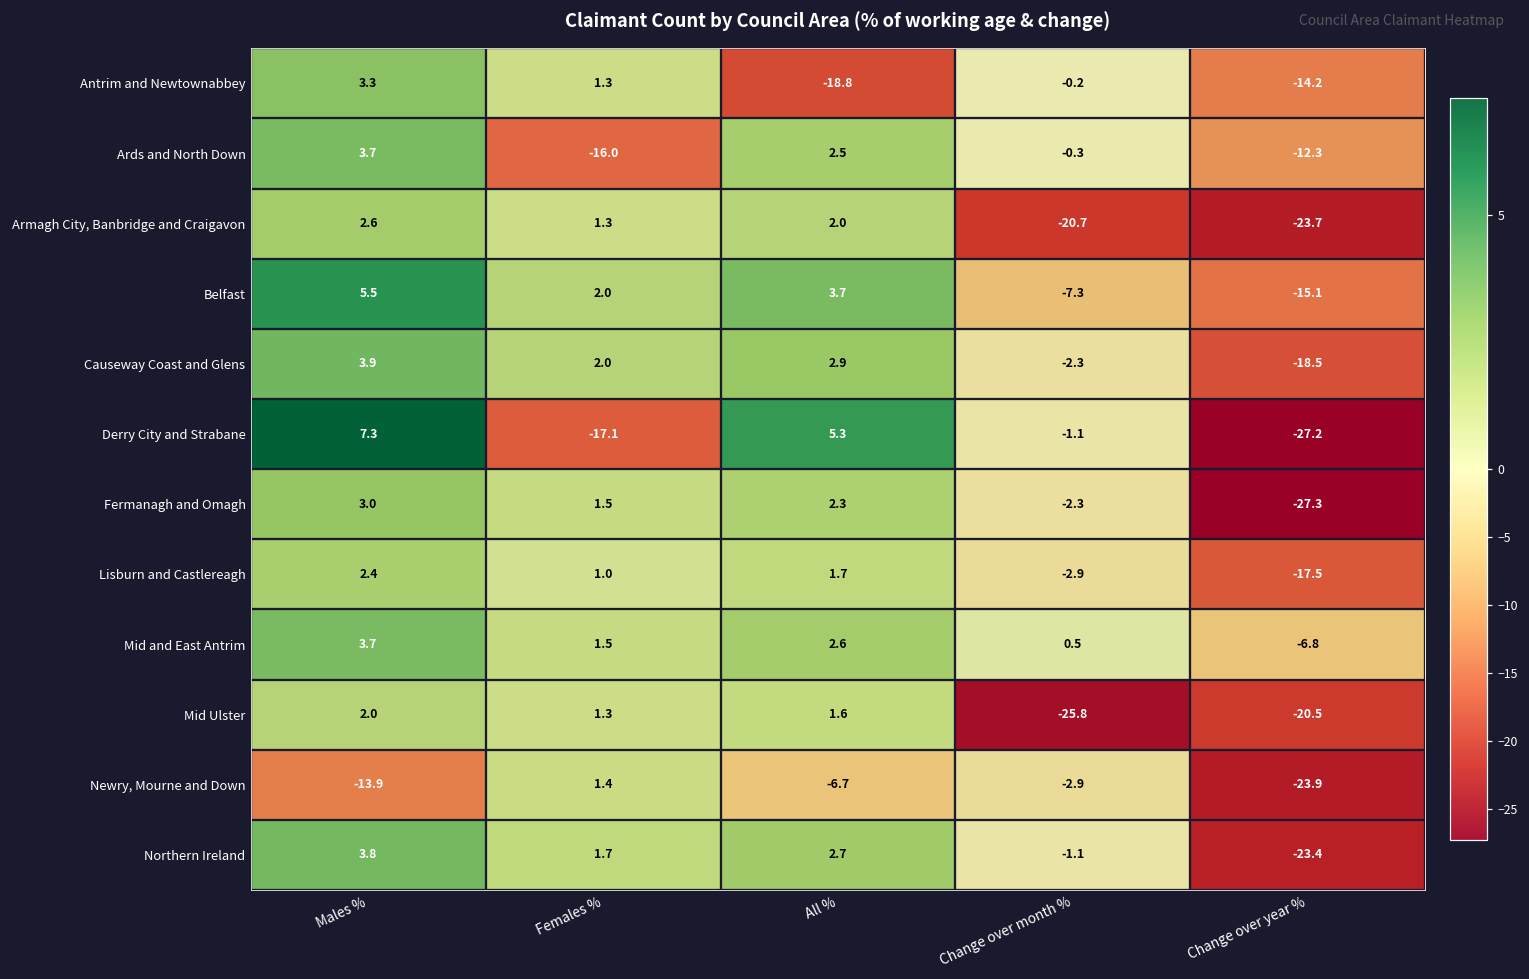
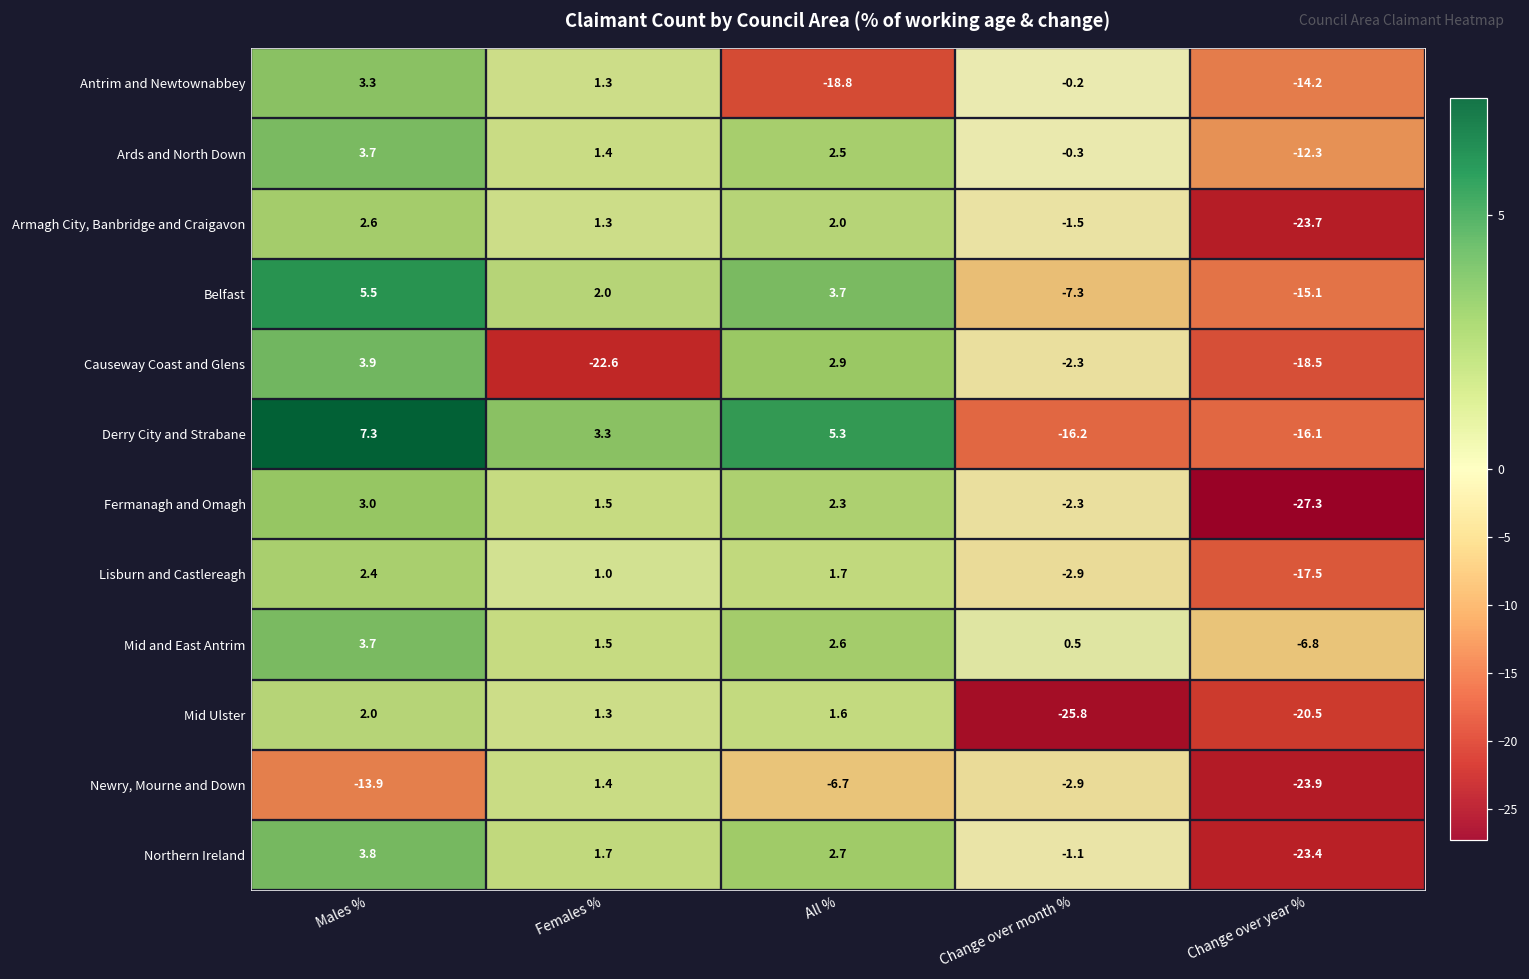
  {
    "Antrim and Newtownabbey": {
      "Males %": 3.3,
      "Females %": 1.3,
      "All %": -18.8,
      "Change over month %": -0.2,
      "Change over year %": -14.2
    },
    "Ards and North Down": {
      "Males %": 3.7,
-     "Females %": -16.0,
+     "Females %": 1.4,
      "All %": 2.5,
      "Change over month %": -0.3,
      "Change over year %": -12.3
    },
    "Armagh City, Banbridge and Craigavon": {
      "Males %": 2.6,
      "Females %": 1.3,
      "All %": 2.0,
-     "Change over month %": -20.7,
+     "Change over month %": -1.5,
      "Change over year %": -23.7
    },
    "Belfast": {
      "Males %": 5.5,
      "Females %": 2.0,
      "All %": 3.7,
      "Change over month %": -7.3,
      "Change over year %": -15.1
    },
    "Causeway Coast and Glens": {
      "Males %": 3.9,
-     "Females %": 2.0,
+     "Females %": -22.6,
      "All %": 2.9,
      "Change over month %": -2.3,
      "Change over year %": -18.5
    },
    "Derry City and Strabane": {
      "Males %": 7.3,
-     "Females %": -17.1,
+     "Females %": 3.3,
      "All %": 5.3,
-     "Change over month %": -1.1,
-     "Change over year %": -27.2
+     "Change over month %": -16.2,
+     "Change over year %": -16.1
    },
    "Fermanagh and Omagh": {
      "Males %": 3.0,
      "Females %": 1.5,
      "All %": 2.3,
      "Change over month %": -2.3,
      "Change over year %": -27.3
    },
    "Lisburn and Castlereagh": {
      "Males %": 2.4,
      "Females %": 1.0,
      "All %": 1.7,
      "Change over month %": -2.9,
      "Change over year %": -17.5
    },
    "Mid and East Antrim": {
      "Males %": 3.7,
      "Females %": 1.5,
      "All %": 2.6,
      "Change over month %": 0.5,
      "Change over year %": -6.8
    },
    "Mid Ulster": {
      "Males %": 2.0,
      "Females %": 1.3,
      "All %": 1.6,
      "Change over month %": -25.8,
      "Change over year %": -20.5
    },
    "Newry, Mourne and Down": {
      "Males %": -13.9,
      "Females %": 1.4,
      "All %": -6.7,
      "Change over month %": -2.9,
      "Change over year %": -23.9
    },
    "Northern Ireland": {
      "Males %": 3.8,
      "Females %": 1.7,
      "All %": 2.7,
      "Change over month %": -1.1,
      "Change over year %": -23.4
    }
  }
